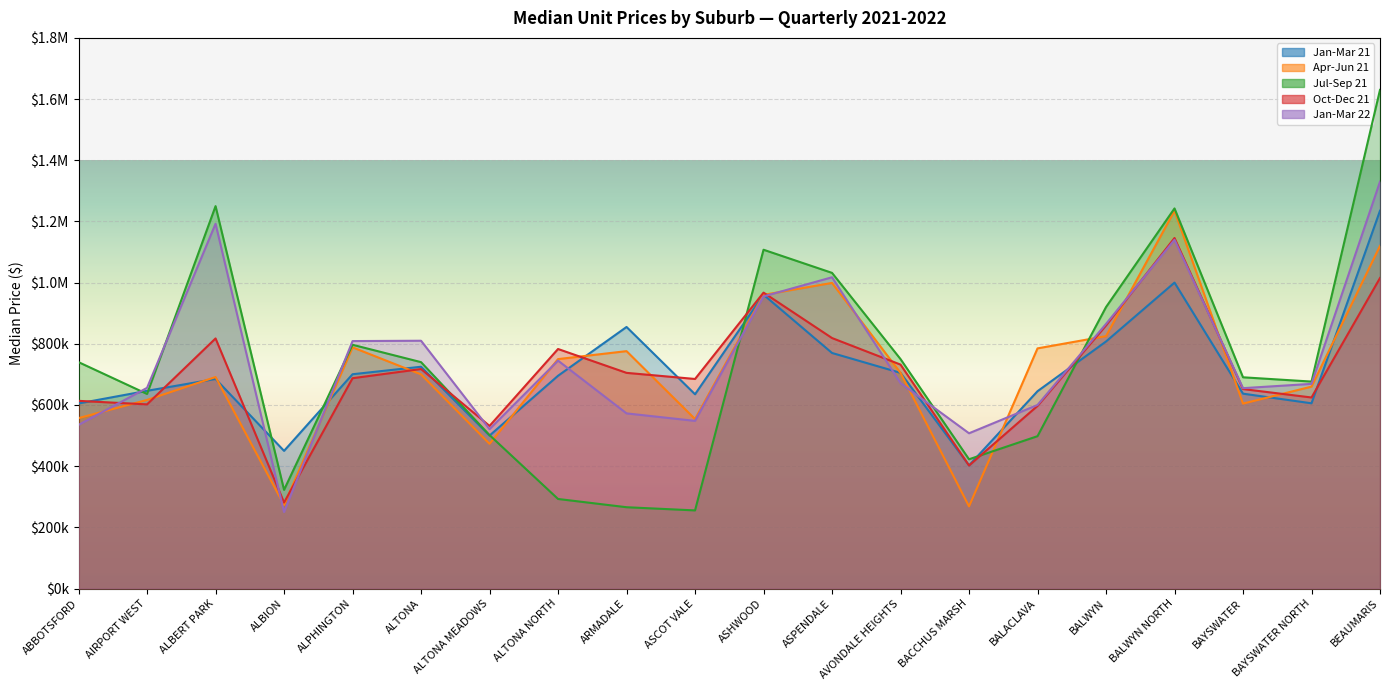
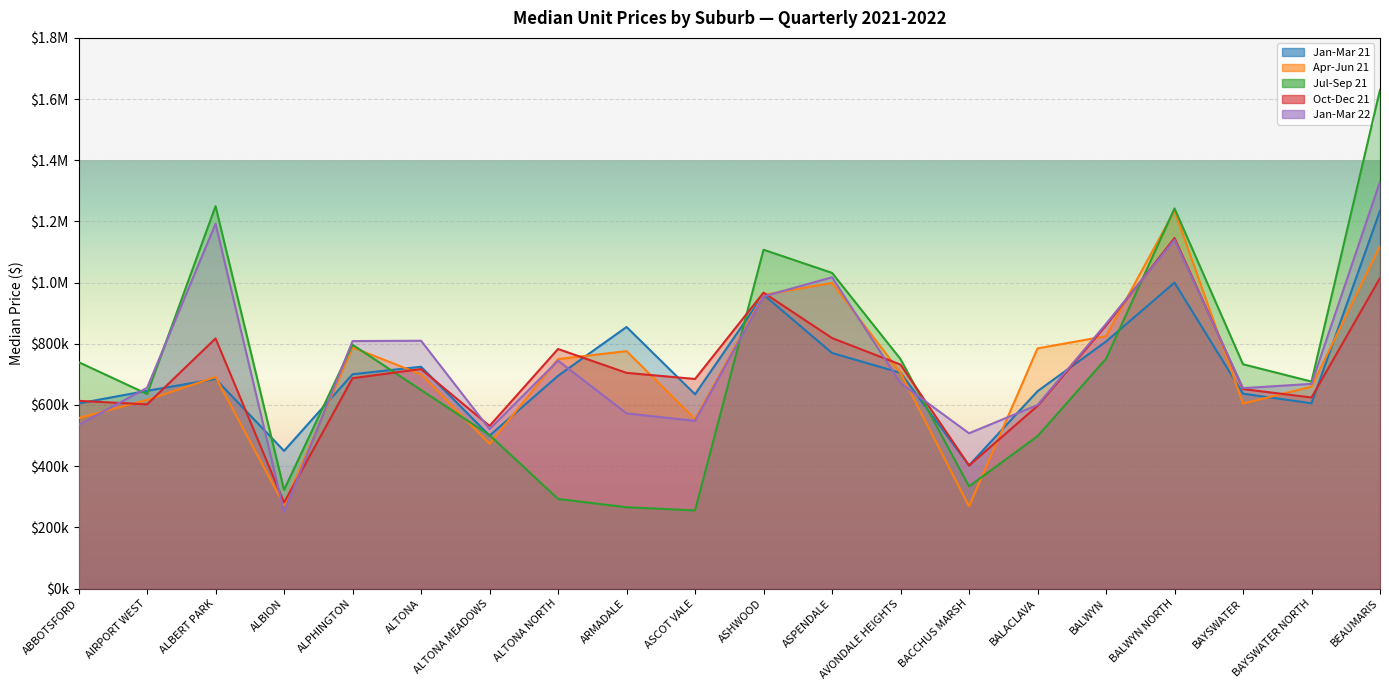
  {
    "Jul-Sep 21": {
      "ABBOTSFORD": "$740000",
      "AIRPORT WEST": "$640000",
      "ALBERT PARK": "$1250000",
      "ALBION": "$320000",
-     "ALTONA": "$740000",
+     "ALTONA": "$650000",
      "ALTONA NORTH": "$290000",
      "ARMADALE": "$270000",
      "ASCOT VALE": "$260000",
      "ASHWOOD": "$1110000",
      "ASPENDALE": "$1030000",
      "AVONDALE HEIGHTS": "$750000",
-     "BACCHUS MARSH": "$420000",
+     "BACCHUS MARSH": "$330000",
      "BALACLAVA": "$500000",
-     "BALWYN": "$920000",
-     "BAYSWATER": "$690000",
+     "BALWYN": "$750000",
+     "BAYSWATER": "$730000",
      "BEAUMARIS": "$1630000"
    }
  }
